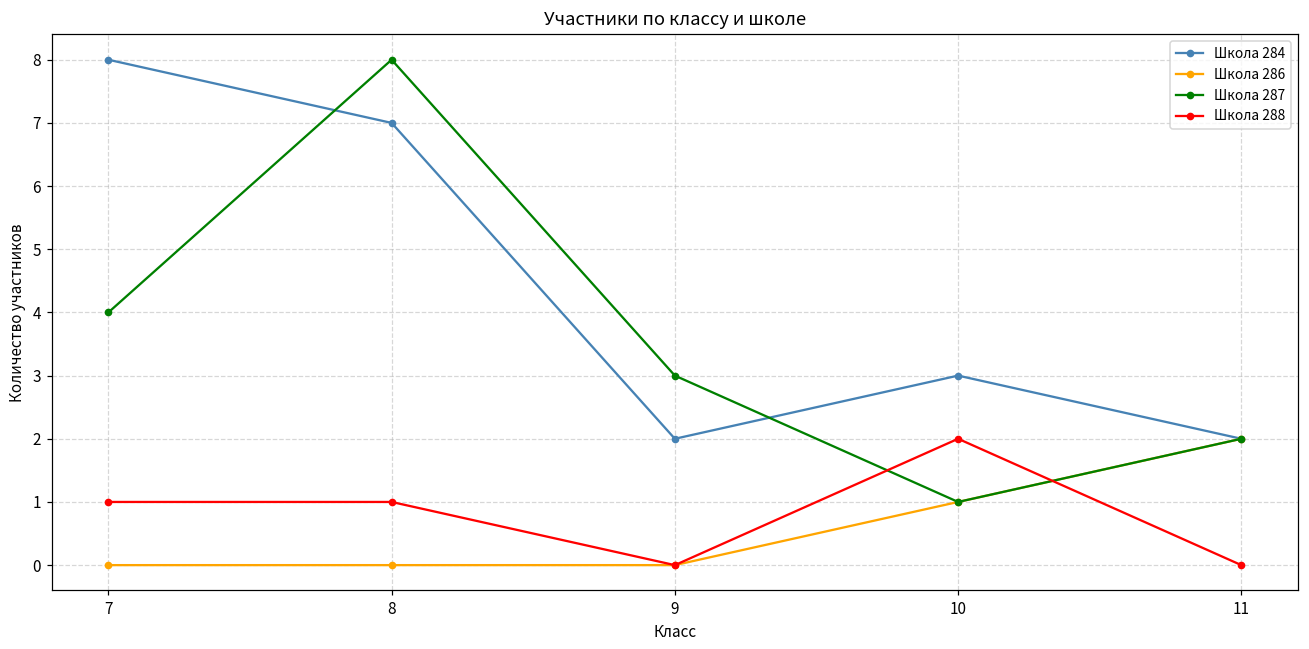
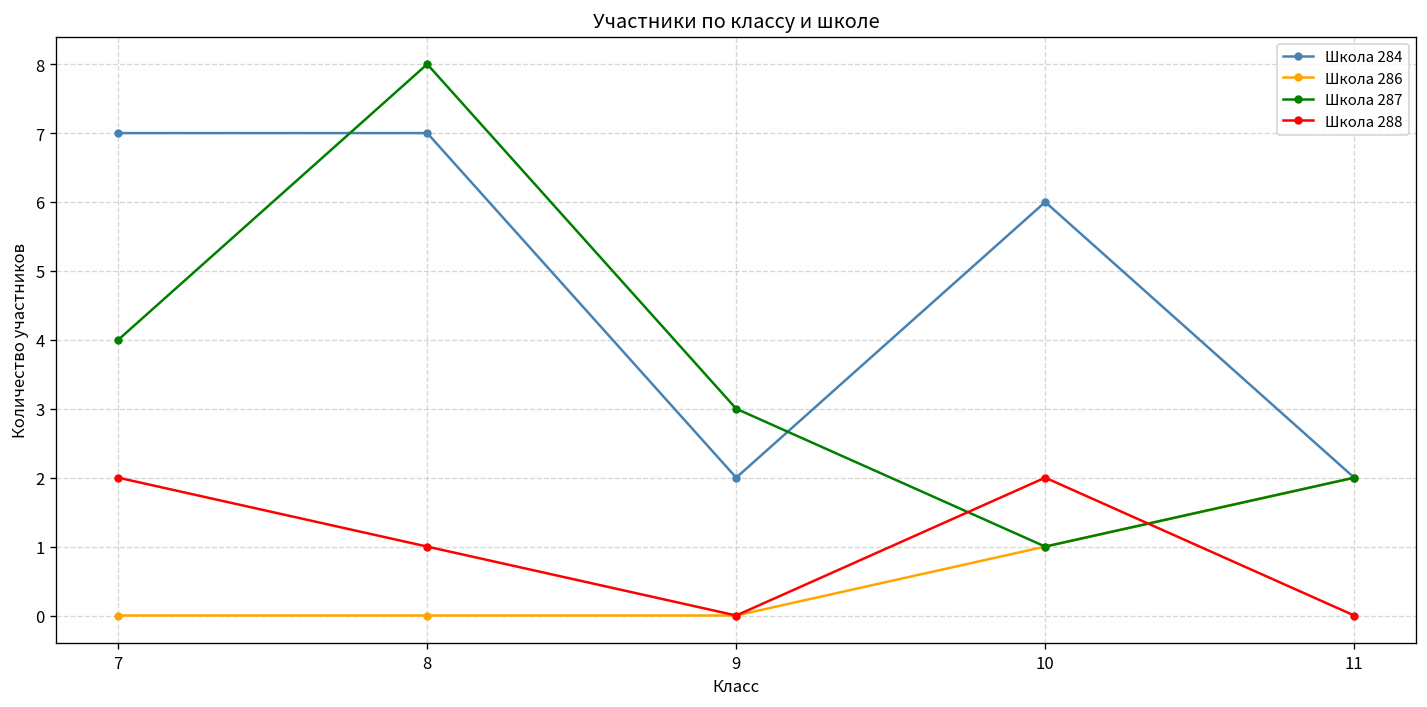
  {
    "Школа 284": {
-     "7": 8,
+     "7": 7,
      "8": 7,
      "9": 2,
-     "10": 3
+     "10": 6
    },
    "Школа 286": {
      "7": 0,
      "8": 0
    },
    "Школа 287": {
      "7": 4,
      "8": 8,
      "9": 3
    },
    "Школа 288": {
-     "7": 1,
+     "7": 2,
      "8": 1,
      "10": 2,
      "11": 0
    }
  }
